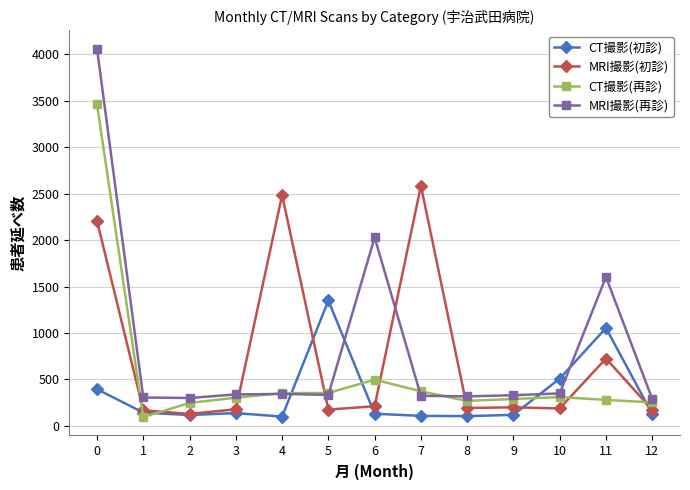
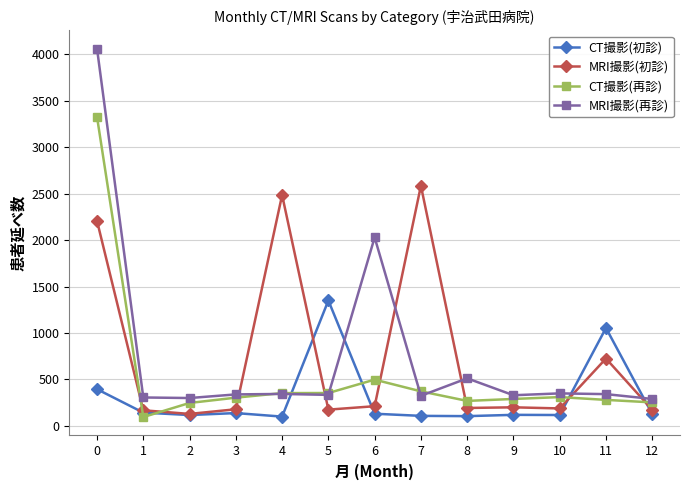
  {
    "CT撮影(初診)": {
      "0": 400,
      "3": 100,
      "4": 100,
      "5": 1400,
      "6": 100,
      "7": 100,
      "8": 100,
      "9": 100,
-     "10": 500,
+     "10": 100,
      "11": 1100,
      "12": 100
    },
    "MRI撮影(初診)": {
      "0": 2200,
      "3": 200,
      "4": 2500,
      "5": 200,
      "6": 200,
      "7": 2600,
      "8": 200,
      "9": 200,
      "10": 200,
      "11": 700,
      "12": 200
    },
    "CT撮影(再診)": {
-     "0": 3500,
+     "0": 3300,
      "1": 100,
      "2": 200,
      "3": 300,
      "6": 500,
      "7": 400,
      "8": 300,
      "9": 300,
      "10": 300,
      "11": 300,
      "12": 300
    },
    "MRI撮影(再診)": {
      "0": 4100,
      "1": 300,
      "2": 300,
      "3": 300,
      "6": 2000,
      "7": 300,
-     "8": 300,
+     "8": 500,
      "9": 300,
      "10": 400,
-     "11": 1600,
+     "11": 300,
      "12": 300
    }
  }
